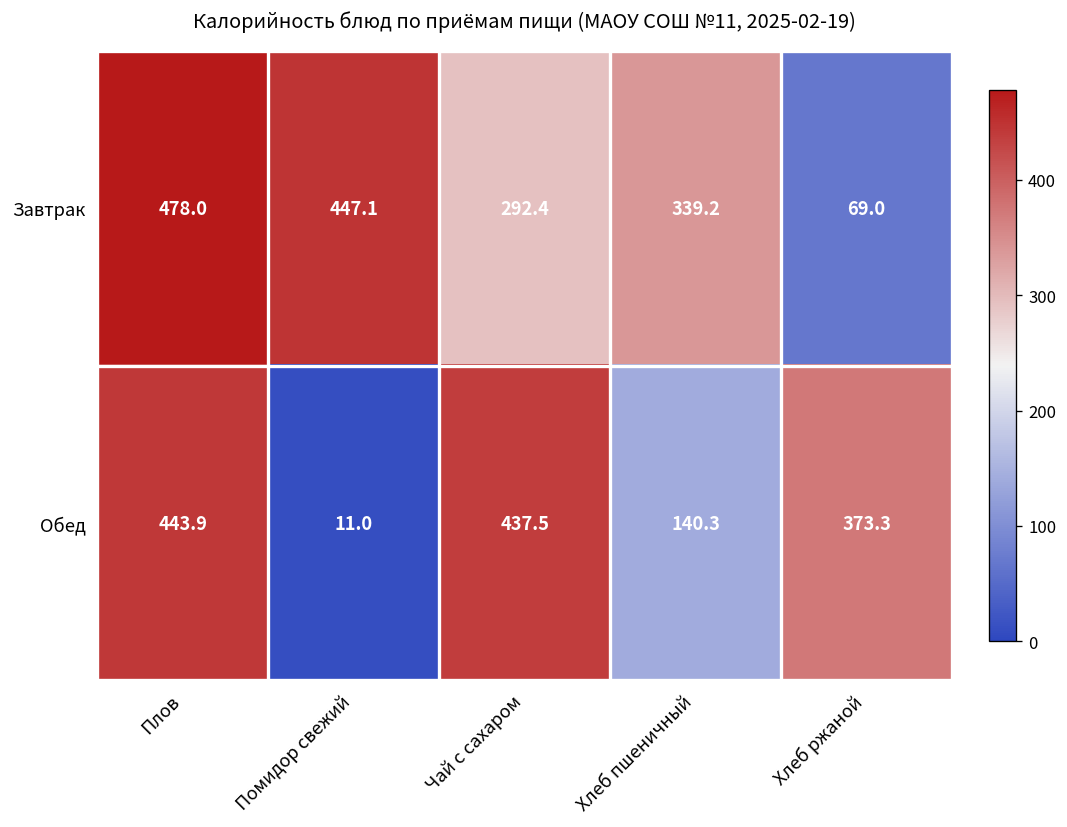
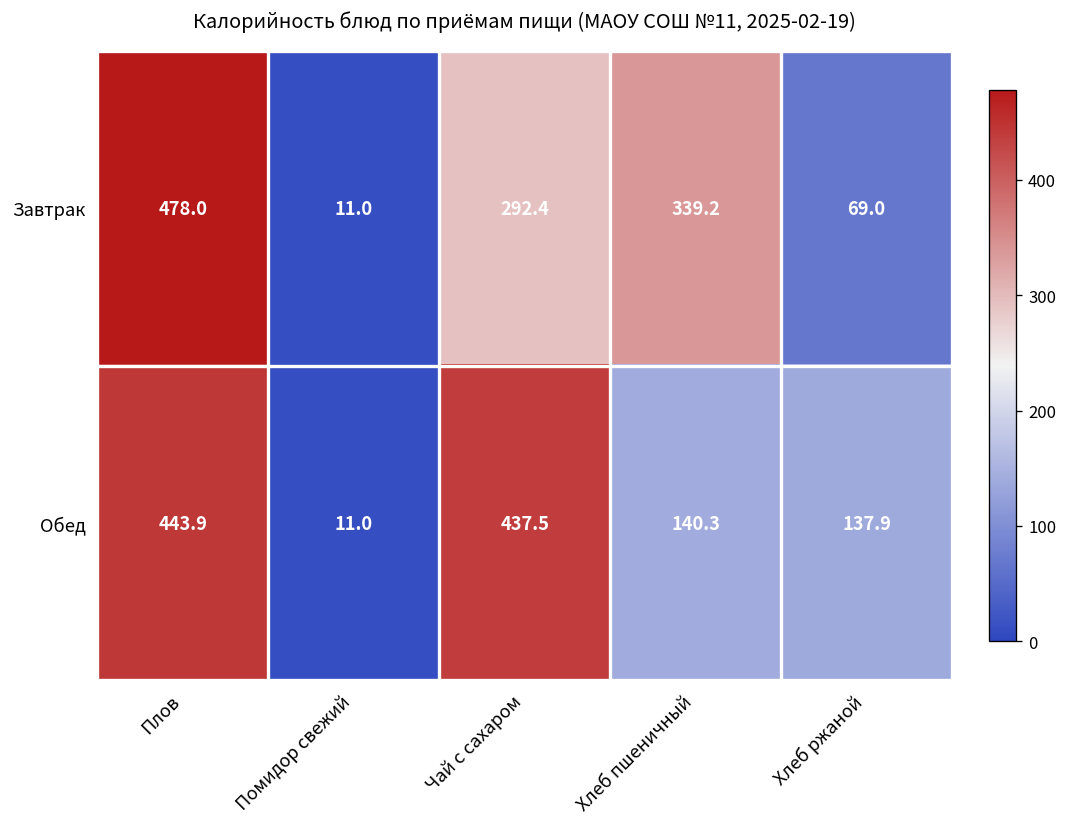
  {
    "Завтрак": {
      "Плов": 478.0,
-     "Помидор свежий": 447.1,
+     "Помидор свежий": 11.0,
      "Чай с сахаром": 292.4,
      "Хлеб пшеничный": 339.2,
      "Хлеб ржаной": 69.0
    },
    "Обед": {
      "Плов": 443.9,
      "Помидор свежий": 11.0,
      "Чай с сахаром": 437.5,
      "Хлеб пшеничный": 140.3,
-     "Хлеб ржаной": 373.3
+     "Хлеб ржаной": 137.9
    }
  }
